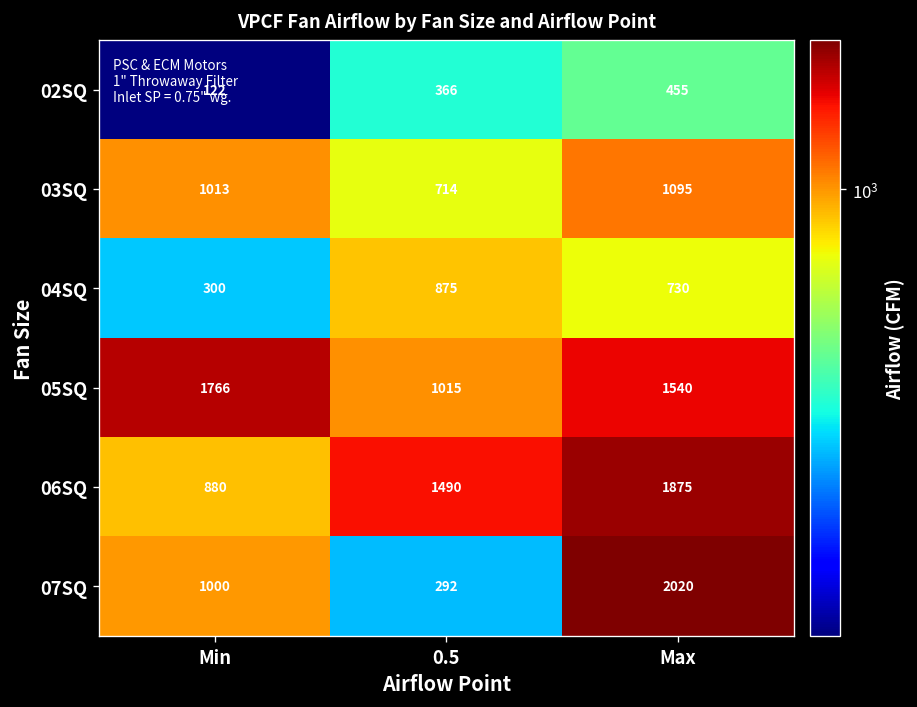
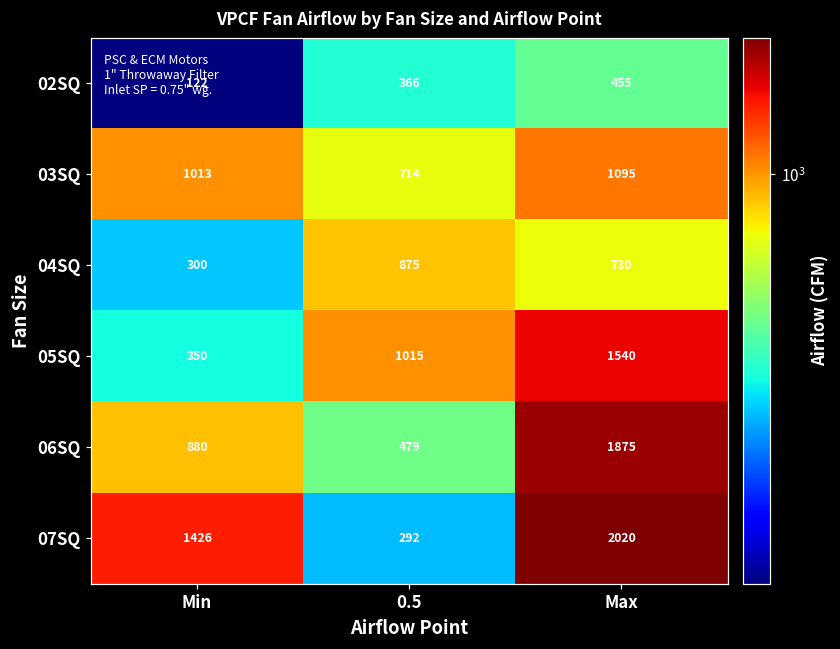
  {
    "02SQ": {
      "0.5": 366,
      "Max": 455
    },
    "03SQ": {
      "Min": 1013,
      "0.5": 714,
      "Max": 1095
    },
    "04SQ": {
      "Min": 300,
      "0.5": 875,
      "Max": 730
    },
    "05SQ": {
-     "Min": 1766,
+     "Min": 350,
      "0.5": 1015,
      "Max": 1540
    },
    "06SQ": {
      "Min": 880,
-     "0.5": 1490,
+     "0.5": 479,
      "Max": 1875
    },
    "07SQ": {
-     "Min": 1000,
+     "Min": 1426,
      "0.5": 292,
      "Max": 2020
    }
  }
